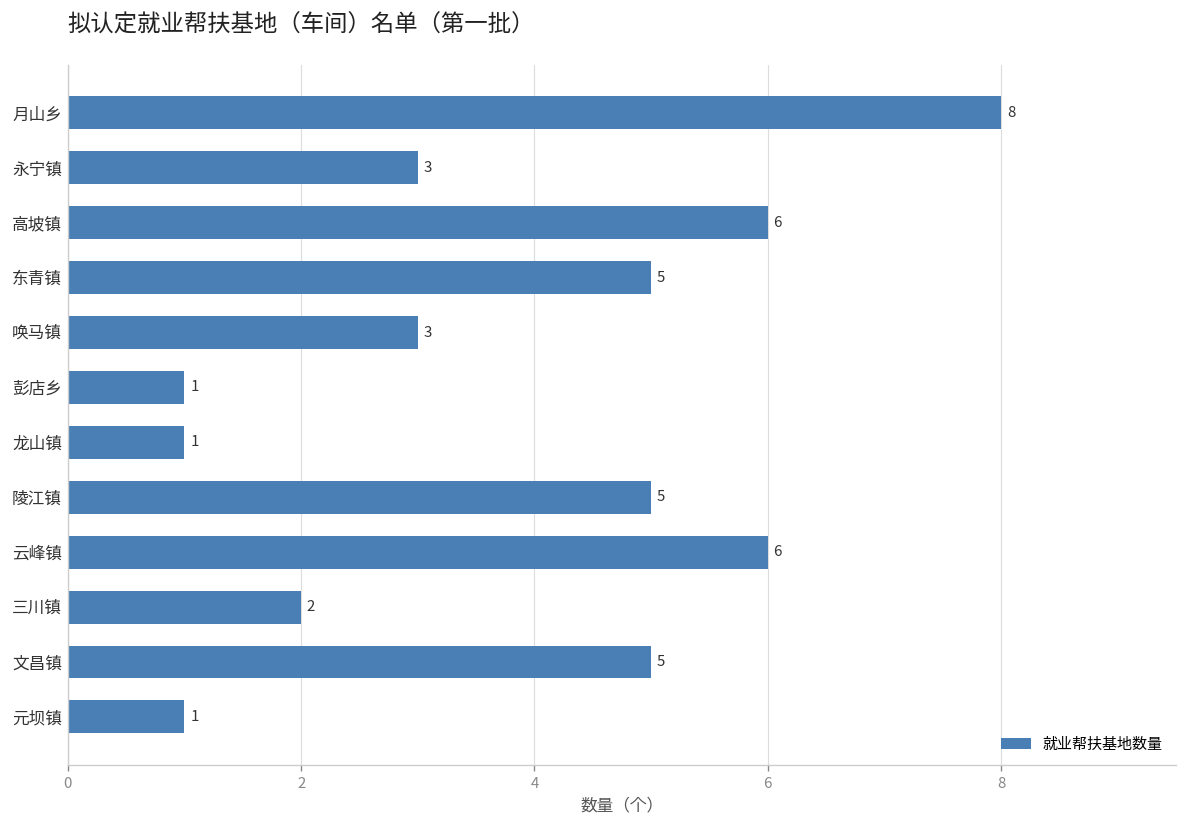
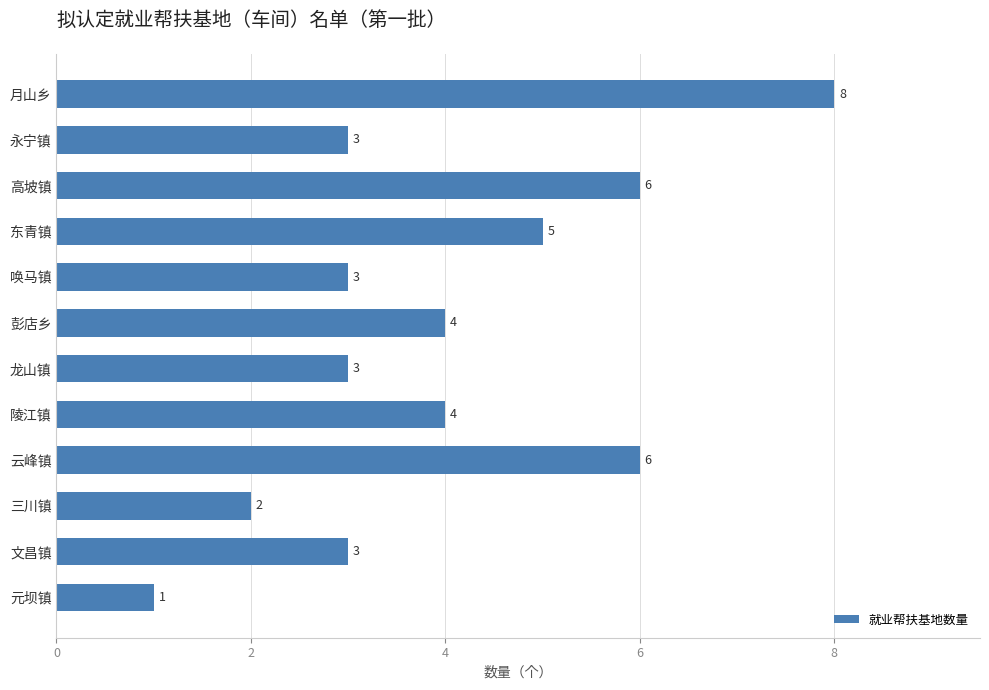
  {
    "月山乡": 8,
    "永宁镇": 3,
    "高坡镇": 6,
    "东青镇": 5,
    "唤马镇": 3,
-   "彭店乡": 1,
-   "龙山镇": 1,
-   "陵江镇": 5,
+   "彭店乡": 4,
+   "龙山镇": 3,
+   "陵江镇": 4,
    "云峰镇": 6,
    "三川镇": 2,
-   "文昌镇": 5,
+   "文昌镇": 3,
    "元坝镇": 1
  }
